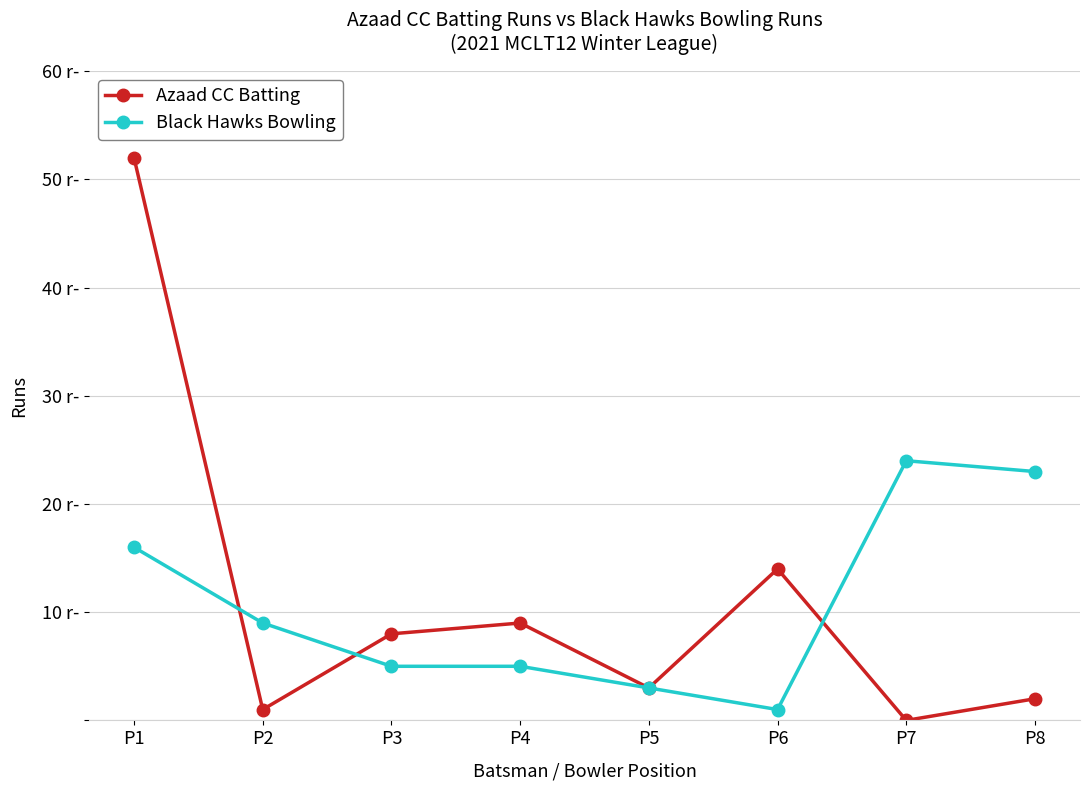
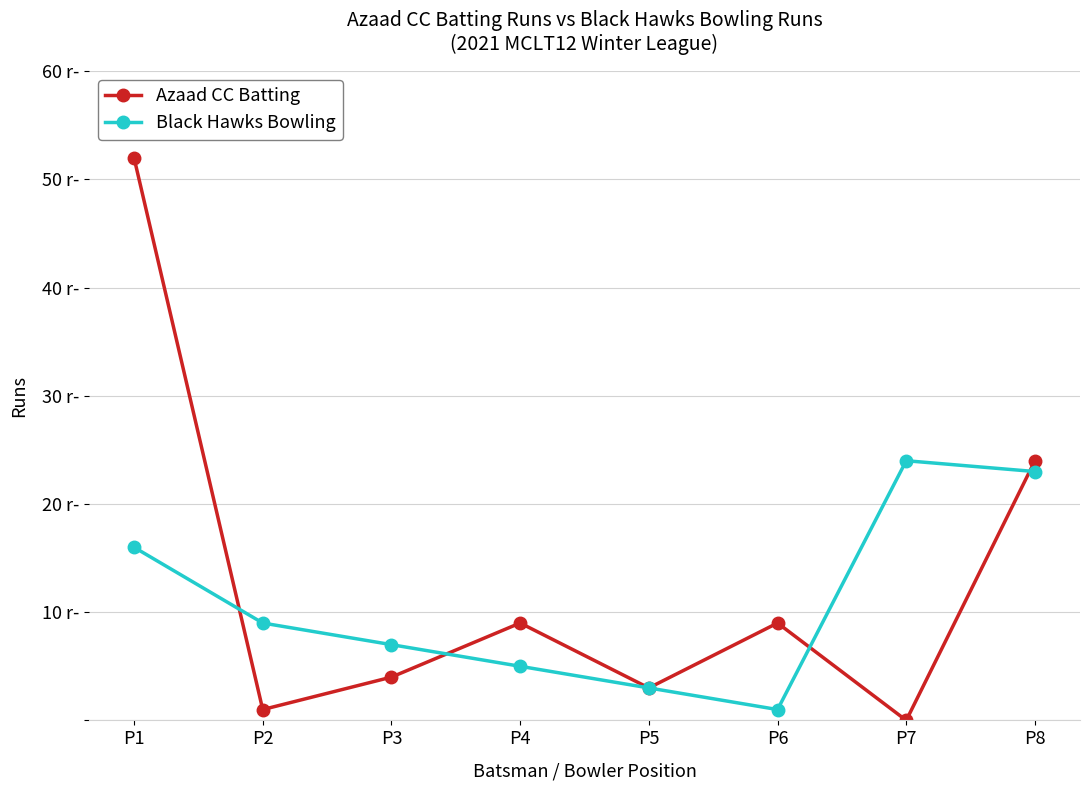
  {
    "Azaad CC Batting": {
      "P1": "52 r-",
      "P2": "1 r-",
-     "P3": "8 r-",
+     "P3": "4 r-",
      "P4": "9 r-",
-     "P6": "14 r-",
+     "P6": "9 r-",
      "P7": "0 r-",
-     "P8": "2 r-"
+     "P8": "24 r-"
    },
    "Black Hawks Bowling": {
      "P1": "16 r-",
      "P2": "9 r-",
-     "P3": "5 r-",
+     "P3": "7 r-",
      "P4": "5 r-",
      "P6": "1 r-",
      "P7": "24 r-",
      "P8": "23 r-"
    }
  }
